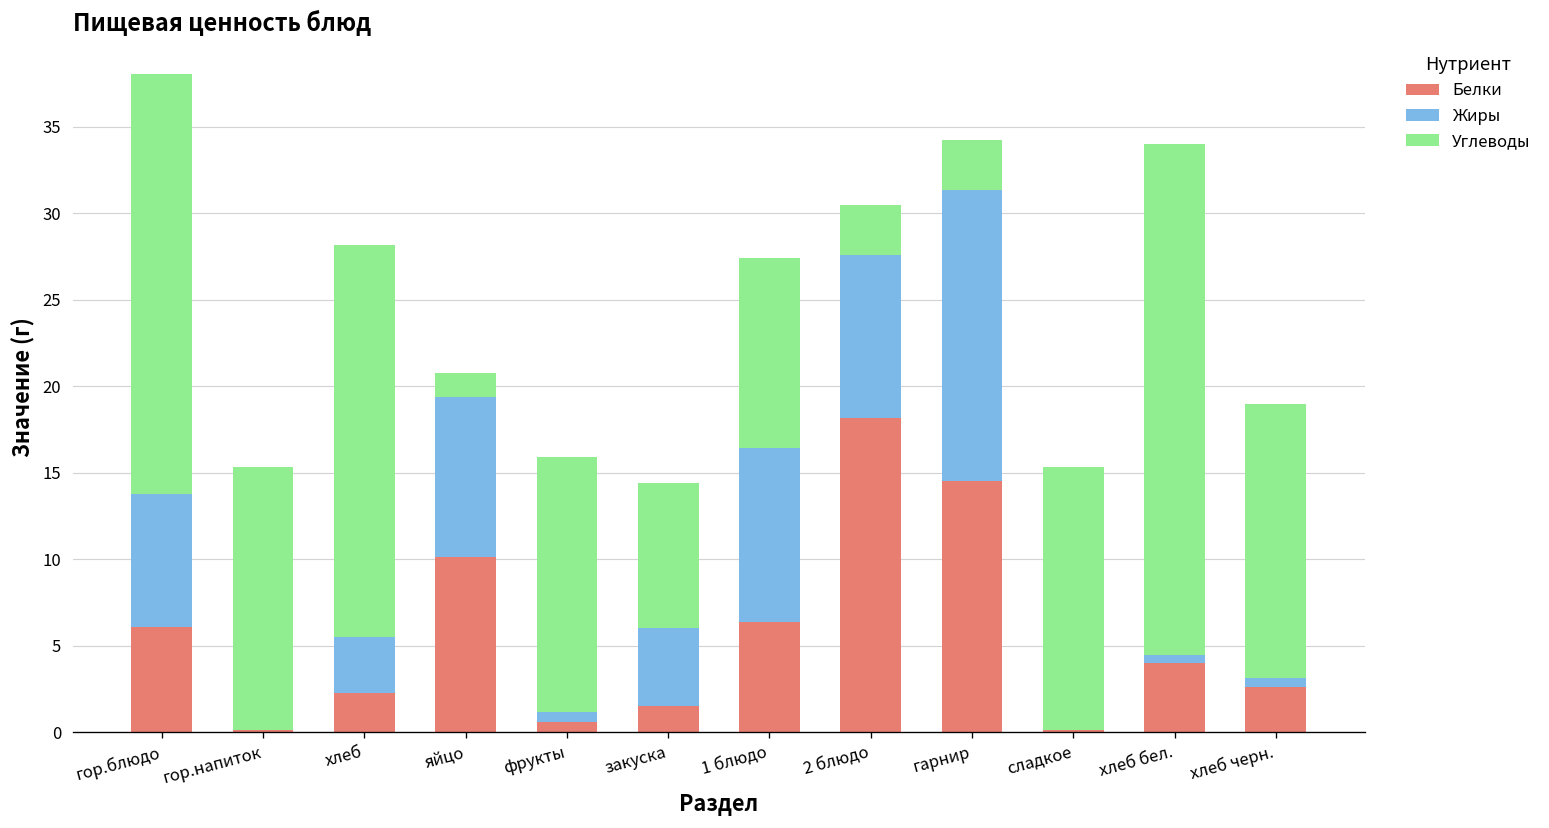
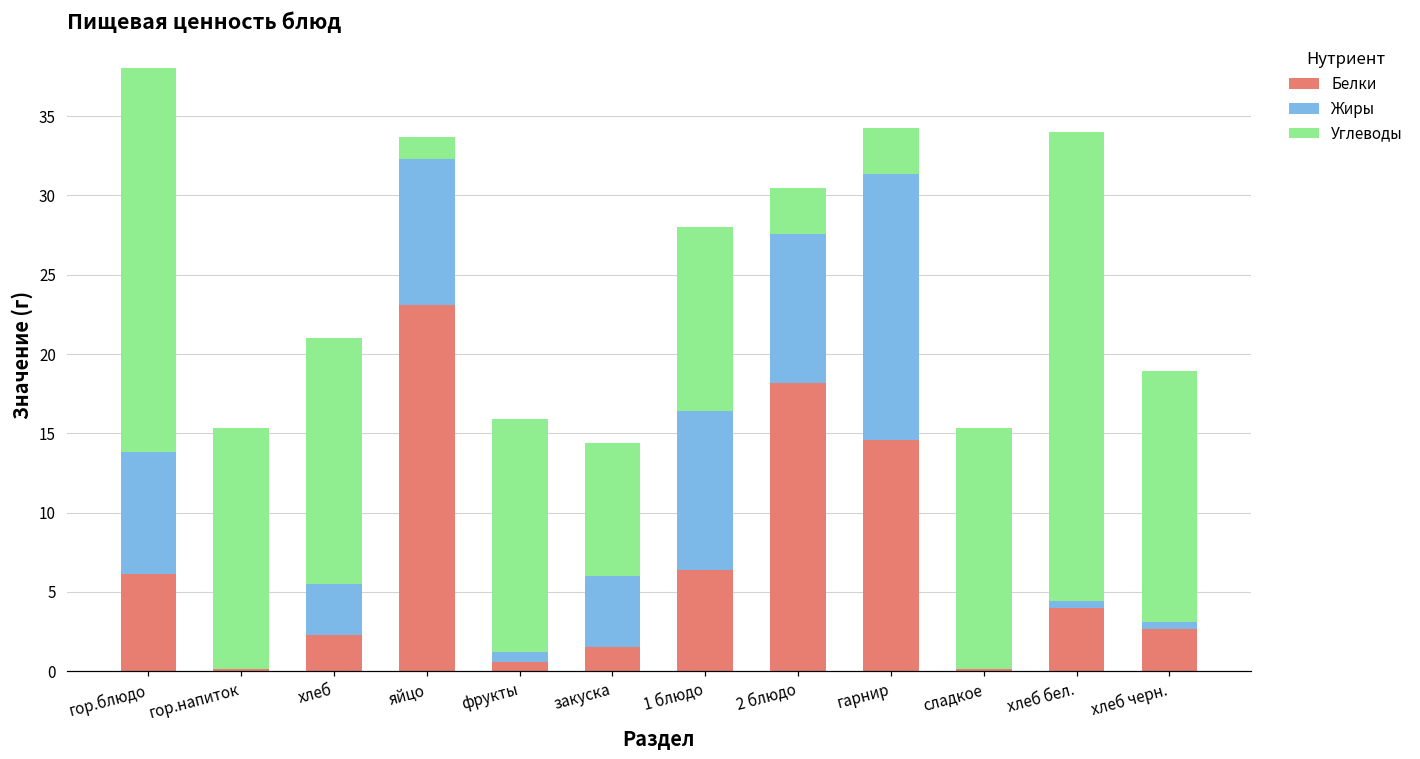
  {
    "Белки": {
      "гор.блюдо": 6.1,
      "хлеб": 2.3,
-     "яйцо": 10.2,
+     "яйцо": 23.1,
      "фрукты": 0.6,
      "закуска": 1.5,
      "1 блюдо": 6.4,
      "2 блюдо": 18.2,
      "гарнир": 14.6,
      "хлеб бел.": 4.0,
      "хлеб черн.": 2.6
    },
    "Жиры": {
      "гор.блюдо": 7.7,
      "хлеб": 3.2,
      "яйцо": 9.2,
      "фрукты": 0.6,
      "закуска": 4.5,
      "1 блюдо": 10.0,
      "2 блюдо": 9.4,
      "гарнир": 16.8,
      "хлеб бел.": 0.5,
      "хлеб черн.": 0.5
    },
    "Углеводы": {
      "гор.блюдо": 24.2,
      "гор.напиток": 15.2,
-     "хлеб": 22.6,
+     "хлеб": 15.5,
      "яйцо": 1.4,
      "фрукты": 14.7,
      "закуска": 8.4,
-     "1 блюдо": 11.0,
+     "1 блюдо": 11.6,
      "2 блюдо": 2.9,
      "гарнир": 2.9,
      "сладкое": 15.2,
      "хлеб бел.": 29.5,
      "хлеб черн.": 15.8
    }
  }
